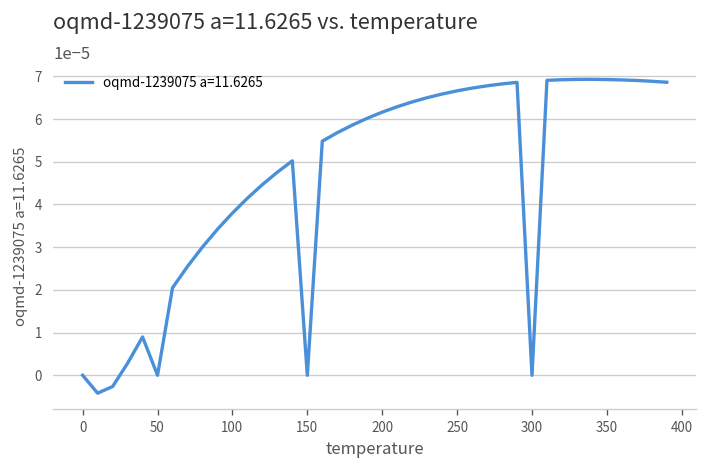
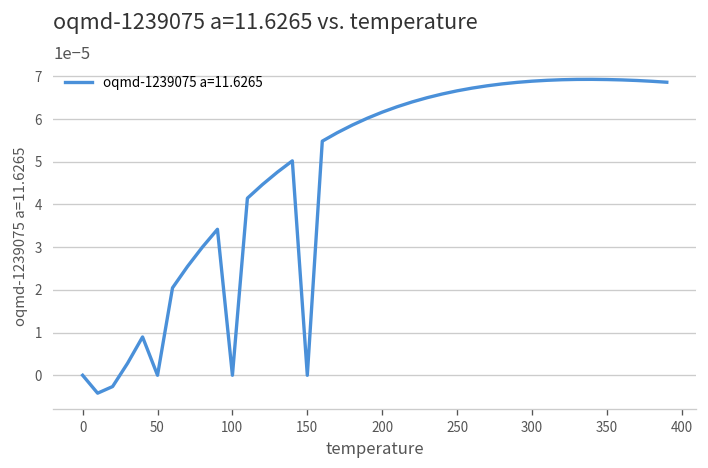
  {
    "0": 0.00000,
    "50": 0.00000,
-   "100": 0.00004,
+   "100": 0.00000,
    "150": 0.00000,
    "200": 0.000062,
    "250": 0.000067,
-   "300": 0.0000,
+   "300": 0.0001,
    "350": 0.000069
  }
